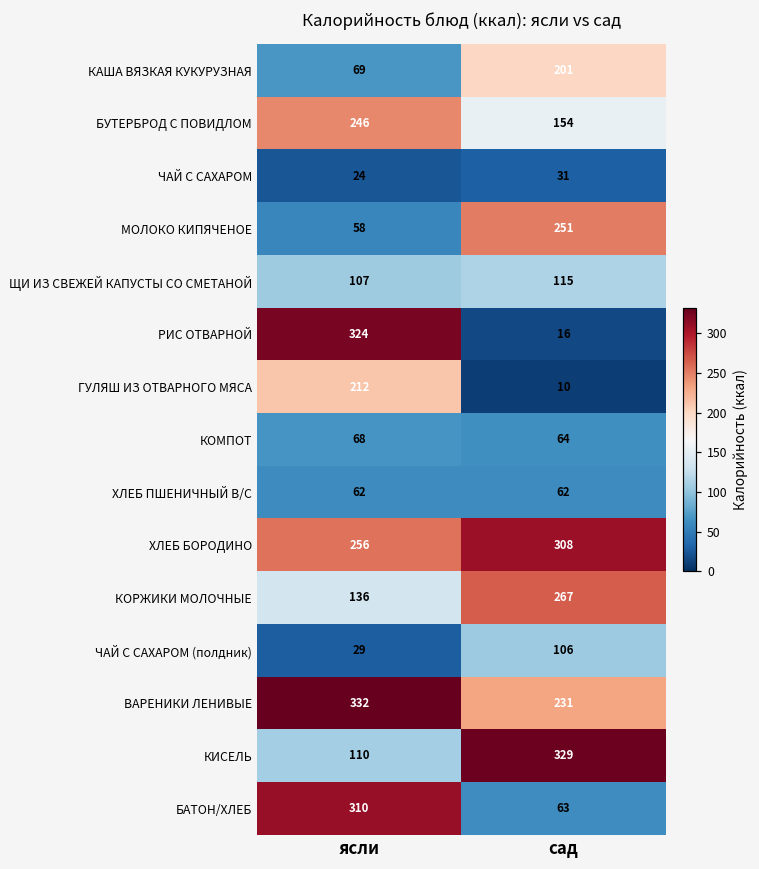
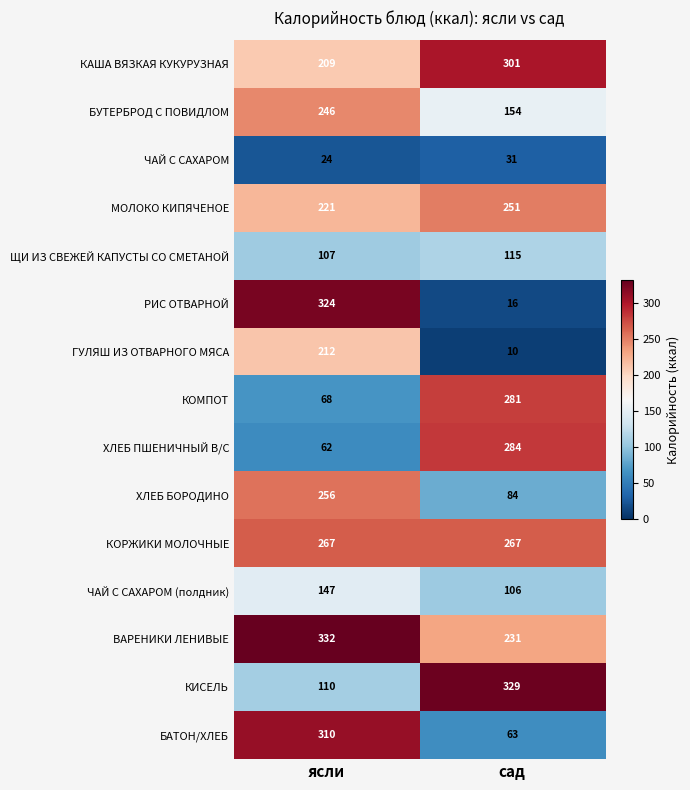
  {
    "КАША ВЯЗКАЯ КУКУРУЗНАЯ": {
-     "ясли": 69,
-     "сад": 201
+     "ясли": 209,
+     "сад": 301
    },
    "БУТЕРБРОД С ПОВИДЛОМ": {
      "ясли": 246,
      "сад": 154
    },
    "ЧАЙ С САХАРОМ": {
      "ясли": 24,
      "сад": 31
    },
    "МОЛОКО КИПЯЧЕНОЕ": {
-     "ясли": 58,
+     "ясли": 221,
      "сад": 251
    },
    "ЩИ ИЗ СВЕЖЕЙ КАПУСТЫ СО СМЕТАНОЙ": {
      "ясли": 107,
      "сад": 115
    },
    "РИС ОТВАРНОЙ": {
      "ясли": 324,
      "сад": 16
    },
    "ГУЛЯШ ИЗ ОТВАРНОГО МЯСА": {
      "ясли": 212,
      "сад": 10
    },
    "КОМПОТ": {
      "ясли": 68,
-     "сад": 64
+     "сад": 281
    },
    "ХЛЕБ ПШЕНИЧНЫЙ В/С": {
      "ясли": 62,
-     "сад": 62
+     "сад": 284
    },
    "ХЛЕБ БОРОДИНО": {
      "ясли": 256,
-     "сад": 308
+     "сад": 84
    },
    "КОРЖИКИ МОЛОЧНЫЕ": {
-     "ясли": 136,
+     "ясли": 267,
      "сад": 267
    },
    "ЧАЙ С САХАРОМ (полдник)": {
-     "ясли": 29,
+     "ясли": 147,
      "сад": 106
    },
    "ВАРЕНИКИ ЛЕНИВЫЕ": {
      "ясли": 332,
      "сад": 231
    },
    "КИСЕЛЬ": {
      "ясли": 110,
      "сад": 329
    },
    "БАТОН/ХЛЕБ": {
      "ясли": 310,
      "сад": 63
    }
  }
